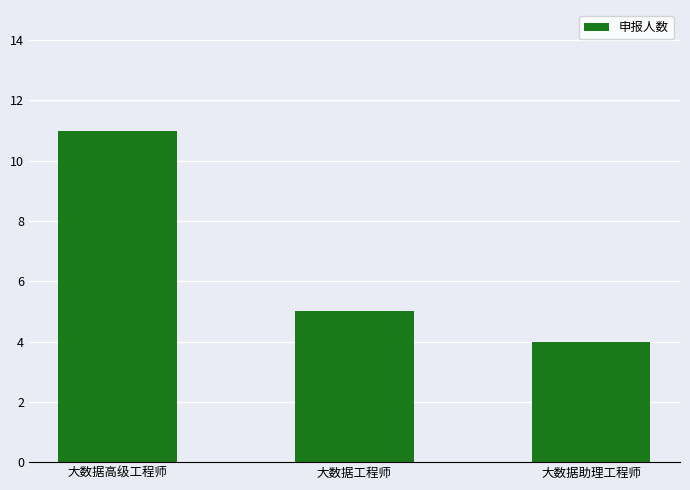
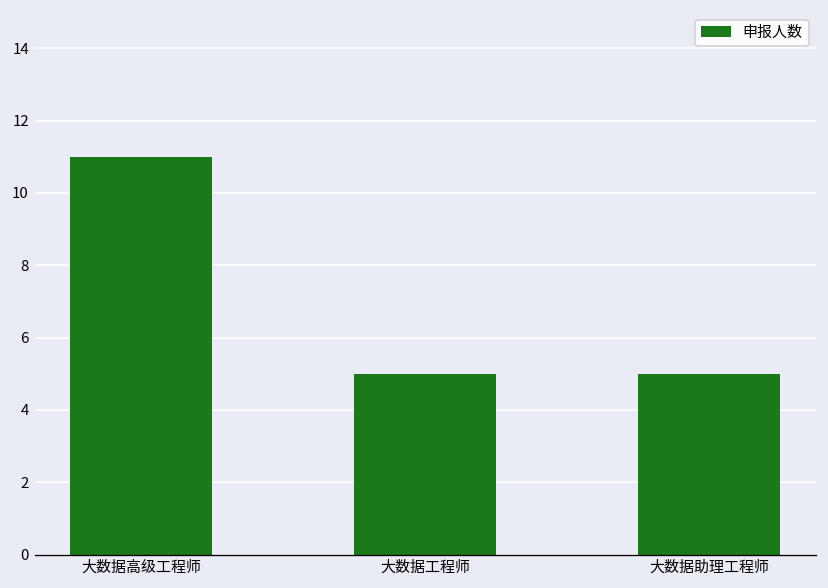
  {
    "大数据高级工程师": 11,
    "大数据工程师": 5,
-   "大数据助理工程师": 4
+   "大数据助理工程师": 5
  }
